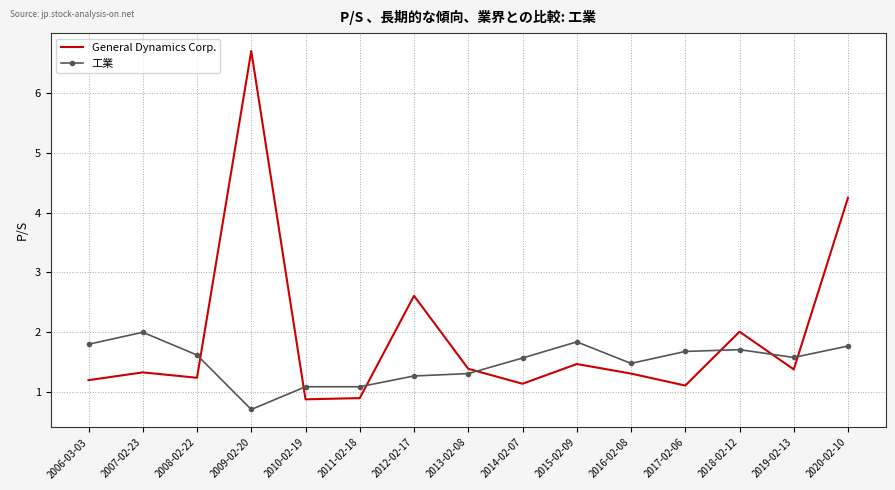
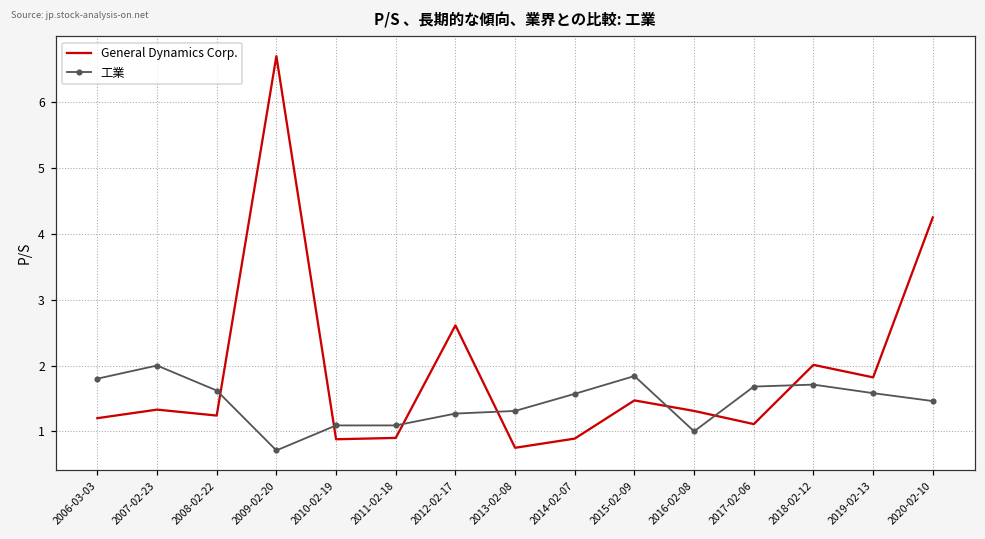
  {
    "General Dynamics Corp.": {
      "2006-03-03": 1.2,
      "2007-02-23": 1.3,
      "2008-02-22": 1.2,
      "2009-02-20": 6.7,
      "2010-02-19": 0.9,
      "2011-02-18": 0.9,
      "2012-02-17": 2.6,
-     "2013-02-08": 1.4,
-     "2014-02-07": 1.1,
+     "2013-02-08": 0.8,
+     "2014-02-07": 0.9,
      "2015-02-09": 1.5,
      "2016-02-08": 1.3,
      "2017-02-06": 1.1,
      "2018-02-12": 2.0,
-     "2019-02-13": 1.4,
+     "2019-02-13": 1.8,
      "2020-02-10": 4.3
    },
    "工業": {
      "2006-03-03": 1.8,
      "2007-02-23": 2.0,
      "2008-02-22": 1.6,
      "2009-02-20": 0.7,
      "2010-02-19": 1.1,
      "2011-02-18": 1.1,
      "2012-02-17": 1.3,
      "2013-02-08": 1.3,
      "2014-02-07": 1.6,
      "2015-02-09": 1.8,
-     "2016-02-08": 1.5,
+     "2016-02-08": 1.0,
      "2017-02-06": 1.7,
      "2018-02-12": 1.7,
      "2019-02-13": 1.6,
-     "2020-02-10": 1.8
+     "2020-02-10": 1.5
    }
  }
